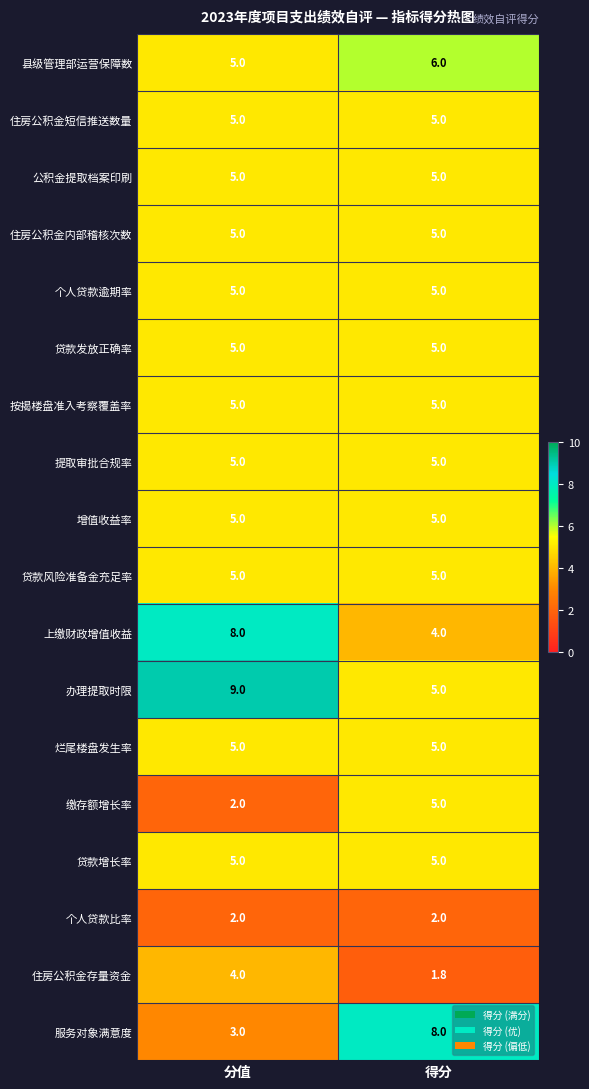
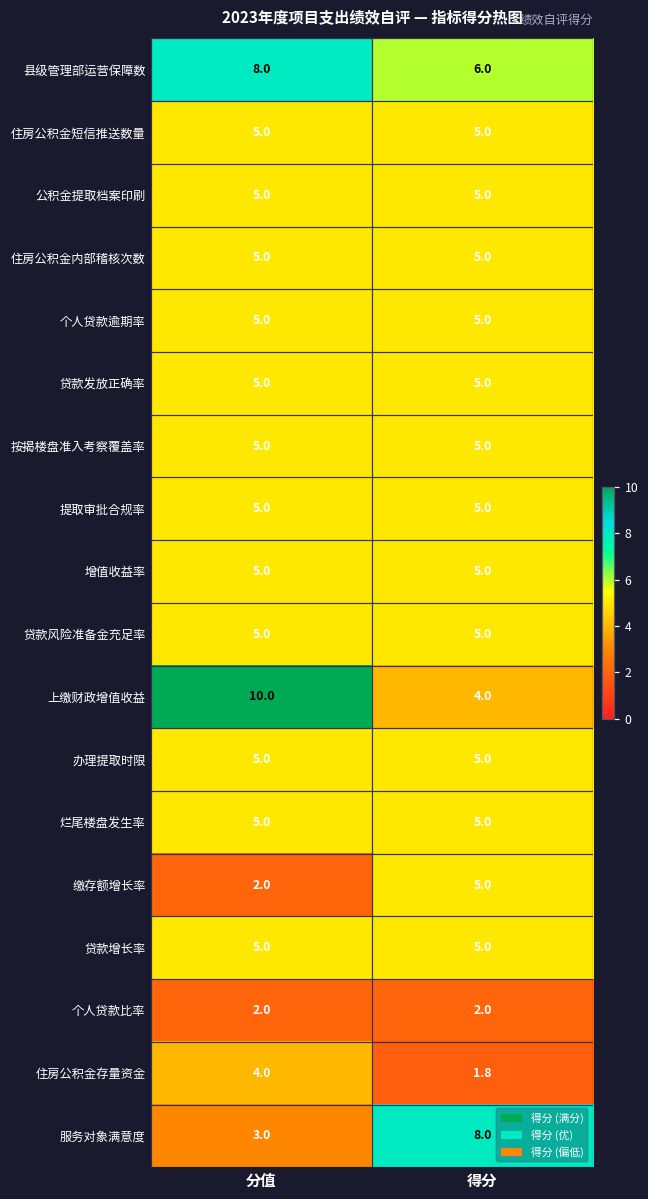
  {
    "县级管理部运营保障数": {
-     "分值": 5.0,
+     "分值": 8.0,
      "得分": 6.0
    },
    "住房公积金短信推送数量": {
      "分值": 5.0,
      "得分": 5.0
    },
    "公积金提取档案印刷": {
      "分值": 5.0,
      "得分": 5.0
    },
    "住房公积金内部稽核次数": {
      "分值": 5.0,
      "得分": 5.0
    },
    "个人贷款逾期率": {
      "分值": 5.0,
      "得分": 5.0
    },
    "贷款发放正确率": {
      "分值": 5.0,
      "得分": 5.0
    },
    "按揭楼盘准入考察覆盖率": {
      "分值": 5.0,
      "得分": 5.0
    },
    "提取审批合规率": {
      "分值": 5.0,
      "得分": 5.0
    },
    "增值收益率": {
      "分值": 5.0,
      "得分": 5.0
    },
    "贷款风险准备金充足率": {
      "分值": 5.0,
      "得分": 5.0
    },
    "上缴财政增值收益": {
-     "分值": 8.0,
+     "分值": 10.0,
      "得分": 4.0
    },
    "办理提取时限": {
-     "分值": 9.0,
+     "分值": 5.0,
      "得分": 5.0
    },
    "烂尾楼盘发生率": {
      "分值": 5.0,
      "得分": 5.0
    },
    "缴存额增长率": {
      "分值": 2.0,
      "得分": 5.0
    },
    "贷款增长率": {
      "分值": 5.0,
      "得分": 5.0
    },
    "个人贷款比率": {
      "分值": 2.0,
      "得分": 2.0
    },
    "住房公积金存量资金": {
      "分值": 4.0,
      "得分": 1.8
    },
    "服务对象满意度": {
      "分值": 3.0,
      "得分": 8.0
    }
  }
